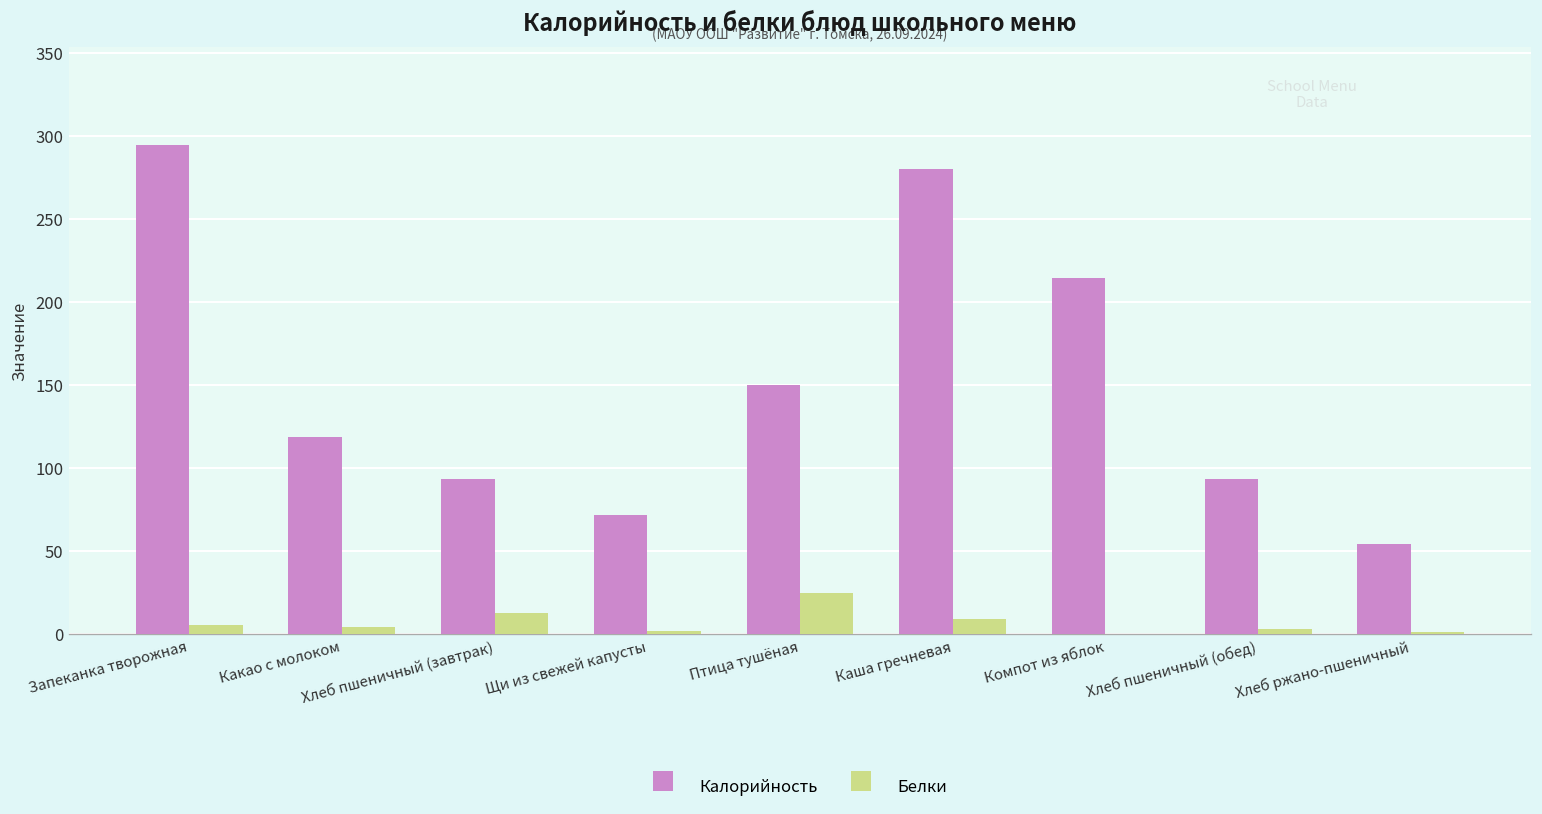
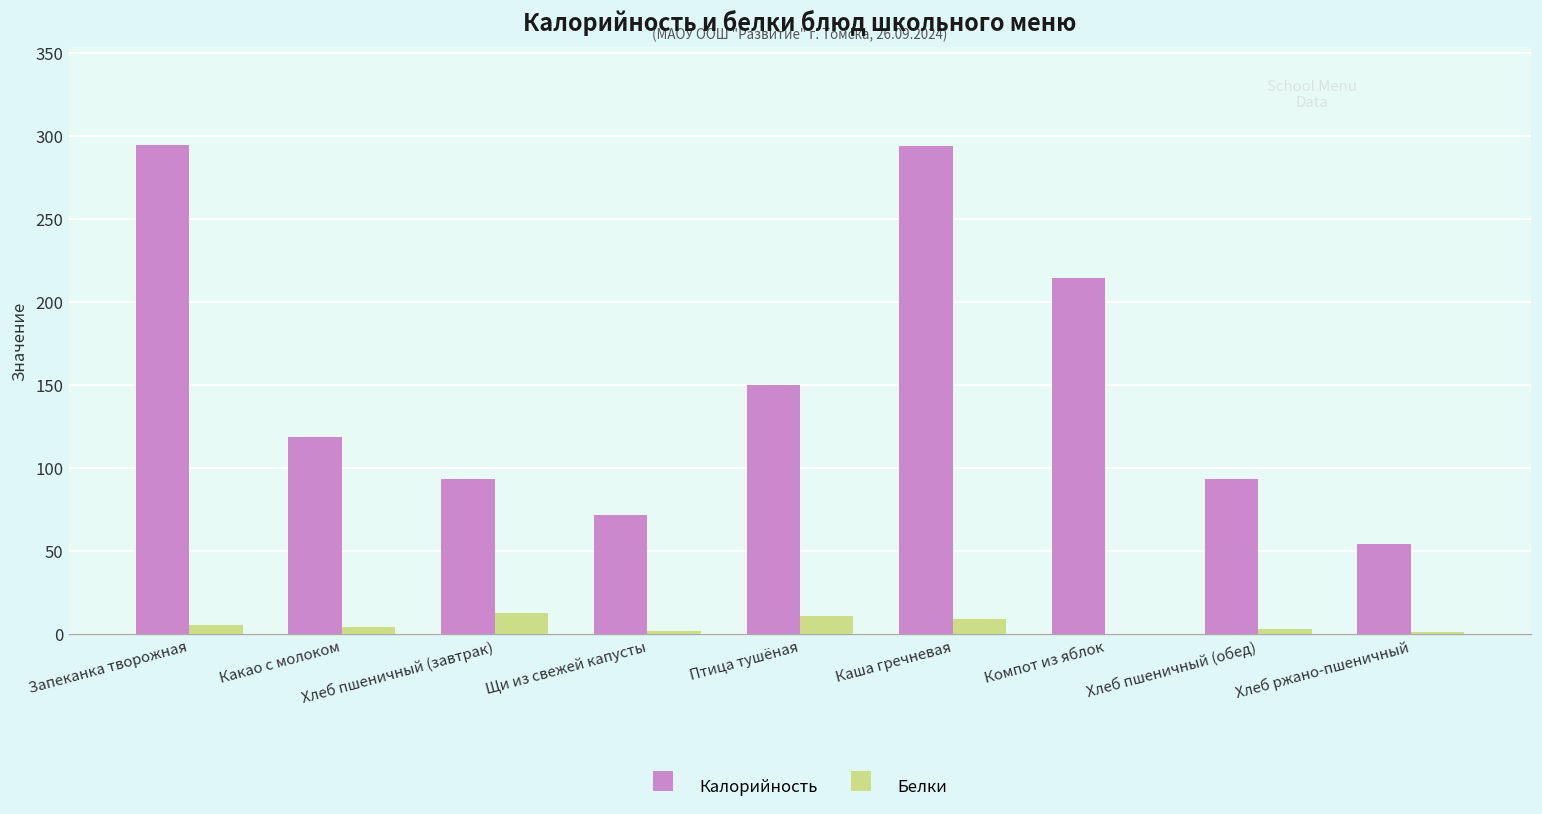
  {
    "Калорийность": {
      "Запеканка творожная": 294,
      "Какао с молоком": 119,
      "Хлеб пшеничный (завтрак)": 94,
      "Щи из свежей капусты": 72,
      "Птица тушёная": 150,
-     "Каша гречневая": 280,
+     "Каша гречневая": 294,
      "Компот из яблок": 214,
      "Хлеб пшеничный (обед)": 94,
      "Хлеб ржано-пшеничный": 54
    },
    "Белки": {
      "Запеканка творожная": 6,
      "Какао с молоком": 4,
      "Хлеб пшеничный (завтрак)": 13,
-     "Птица тушёная": 25,
+     "Птица тушёная": 11,
      "Каша гречневая": 9,
      "Хлеб пшеничный (обед)": 3
    }
  }
